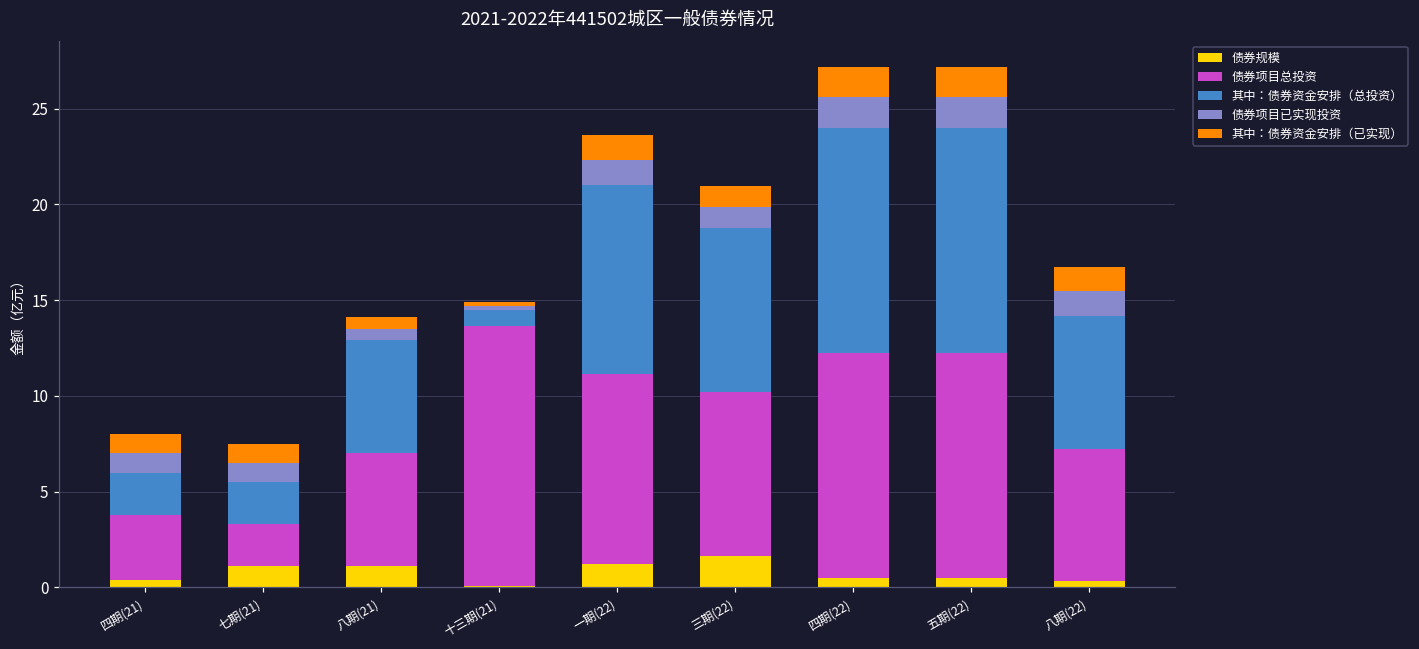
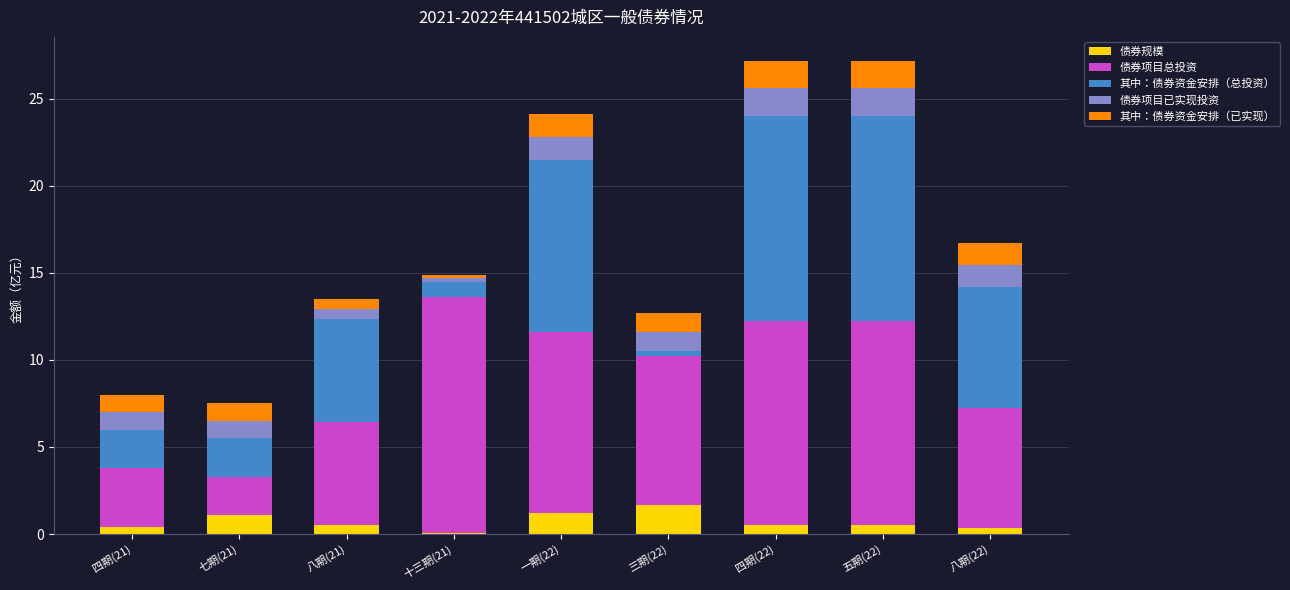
  {
    "债券规模": {
      "四期(21)": 0.4,
      "七期(21)": 1.1,
-     "八期(21)": 1.1,
+     "八期(21)": 0.5,
      "一期(22)": 1.2,
      "三期(22)": 1.7,
      "四期(22)": 0.5,
      "五期(22)": 0.5,
      "八期(22)": 0.3
    },
    "债券项目总投资": {
      "四期(21)": 3.4,
      "七期(21)": 2.2,
      "八期(21)": 5.9,
      "十三期(21)": 13.6,
-     "一期(22)": 9.9,
+     "一期(22)": 10.4,
      "三期(22)": 8.5,
      "四期(22)": 11.7,
      "五期(22)": 11.7,
      "八期(22)": 6.9
    },
    "其中：债券资金安排（总投资）": {
      "四期(21)": 2.2,
      "七期(21)": 2.2,
      "八期(21)": 5.9,
      "十三期(21)": 0.8,
      "一期(22)": 9.9,
-     "三期(22)": 8.5,
+     "三期(22)": 0.3,
      "四期(22)": 11.7,
      "五期(22)": 11.7,
      "八期(22)": 6.9
    },
    "债券项目已实现投资": {
      "四期(21)": 1.0,
      "七期(21)": 1.0,
      "八期(21)": 0.6,
      "十三期(21)": 0.2,
      "一期(22)": 1.3,
      "三期(22)": 1.1,
      "四期(22)": 1.6,
      "五期(22)": 1.6,
      "八期(22)": 1.3
    },
    "其中：债券资金安排（已实现）": {
      "四期(21)": 1.0,
      "七期(21)": 1.0,
      "八期(21)": 0.6,
      "十三期(21)": 0.2,
      "一期(22)": 1.3,
      "三期(22)": 1.1,
      "四期(22)": 1.6,
      "五期(22)": 1.6,
      "八期(22)": 1.3
    }
  }
